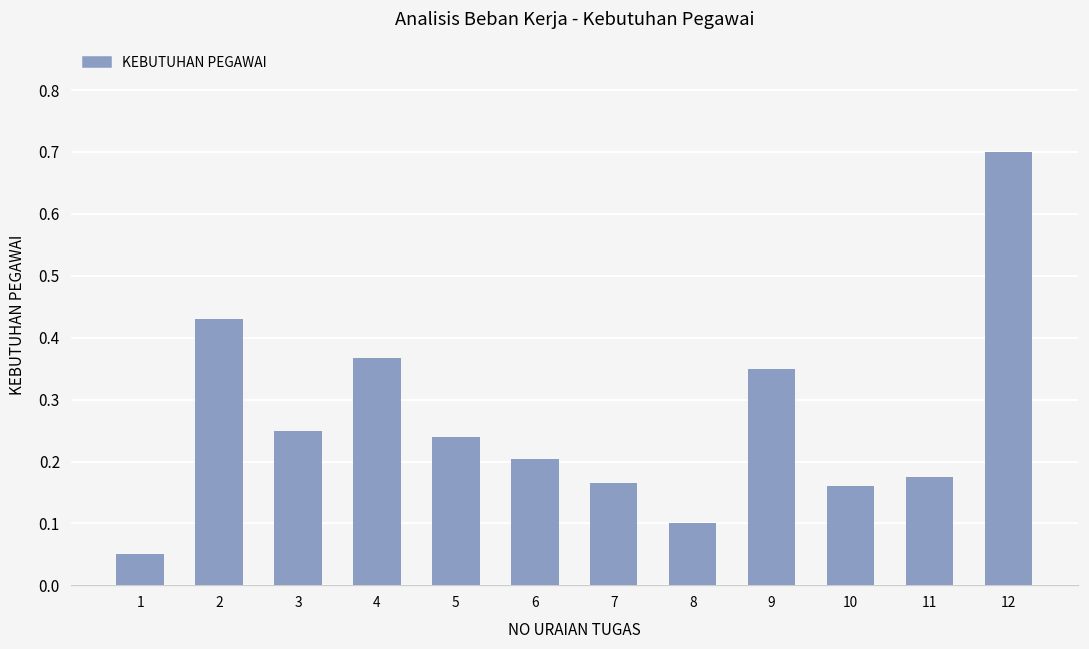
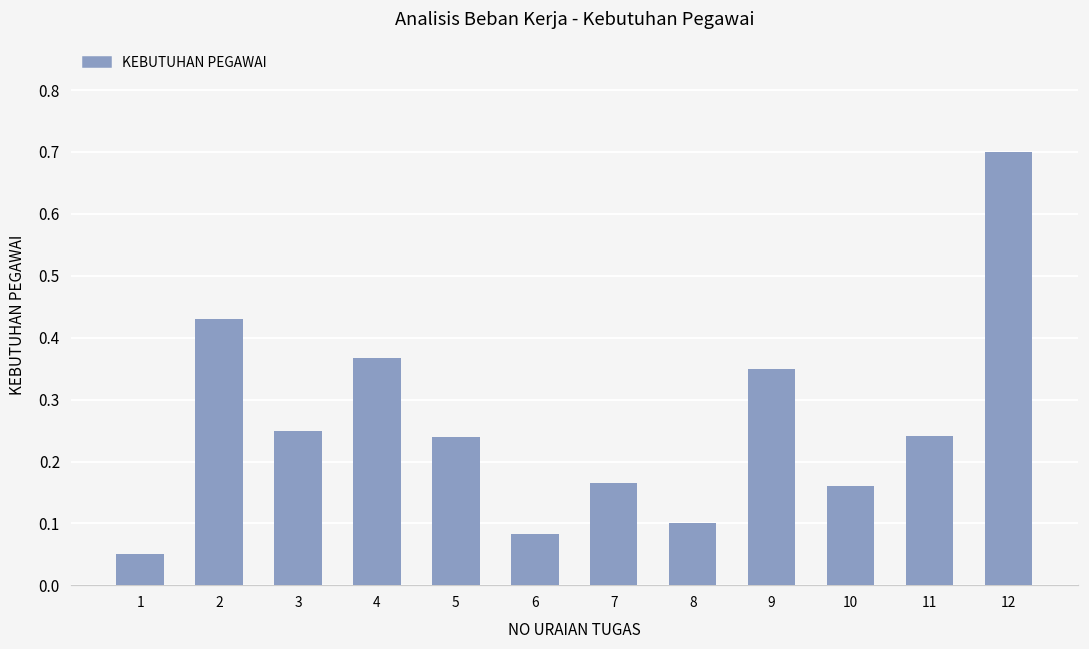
  {
    "1": 0.05,
    "2": 0.43,
    "3": 0.25,
    "4": 0.37,
    "5": 0.24,
-   "6": 0.20,
+   "6": 0.08,
    "7": 0.17,
    "8": 0.10,
    "9": 0.35,
    "10": 0.16,
-   "11": 0.18,
+   "11": 0.24,
    "12": 0.70
  }
